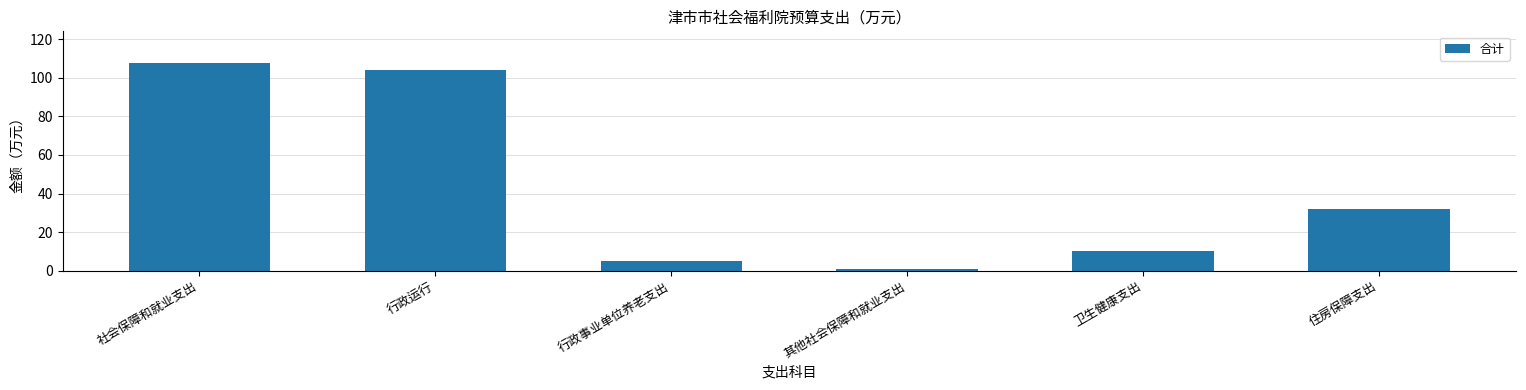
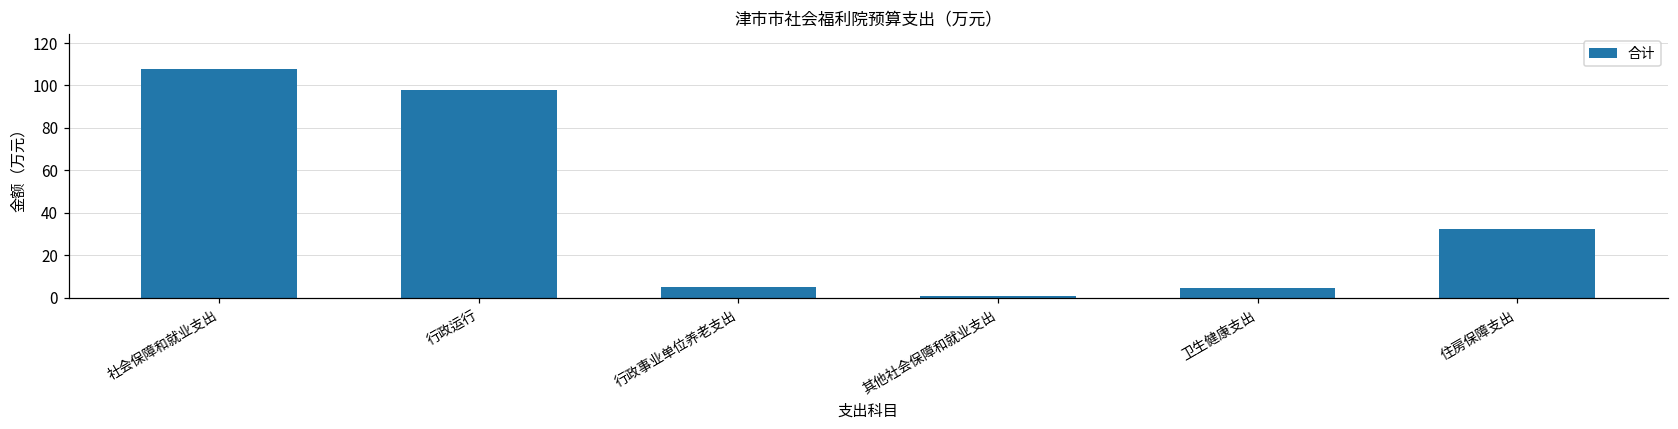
  {
    "社会保障和就业支出": 108,
-   "行政运行": 104,
+   "行政运行": 98,
    "行政事业单位养老支出": 5,
-   "卫生健康支出": 10,
+   "卫生健康支出": 5,
    "住房保障支出": 32
  }
